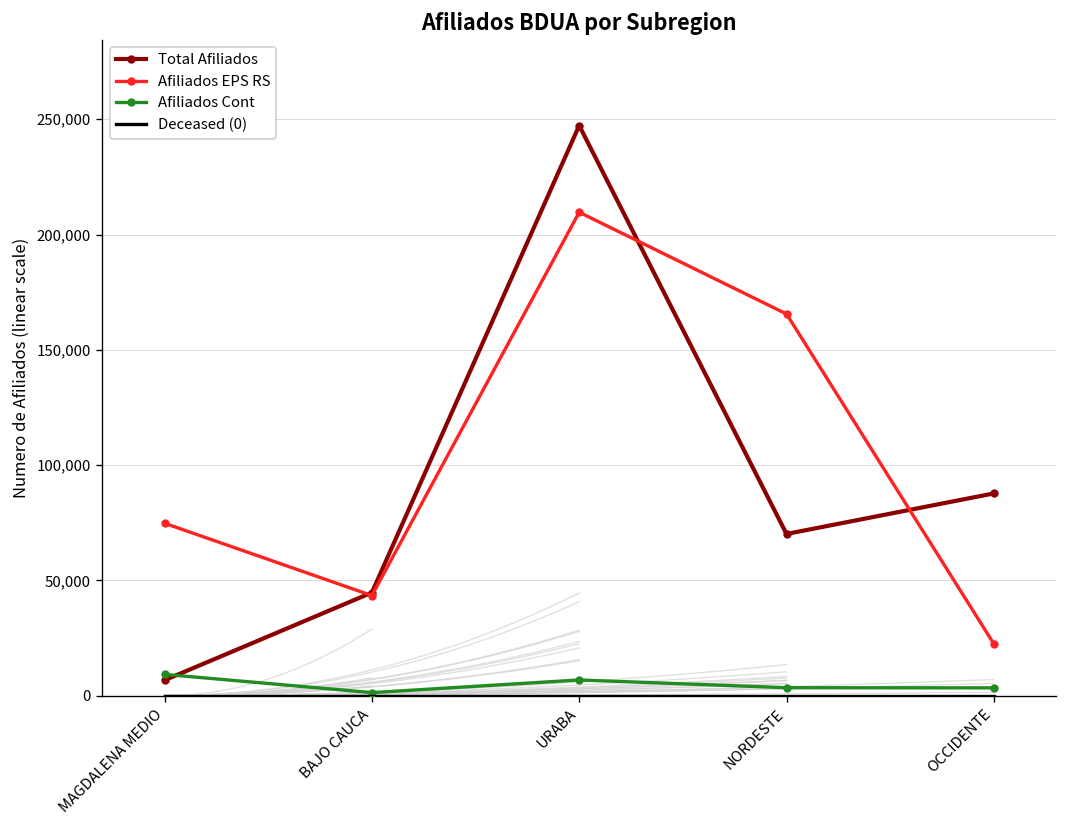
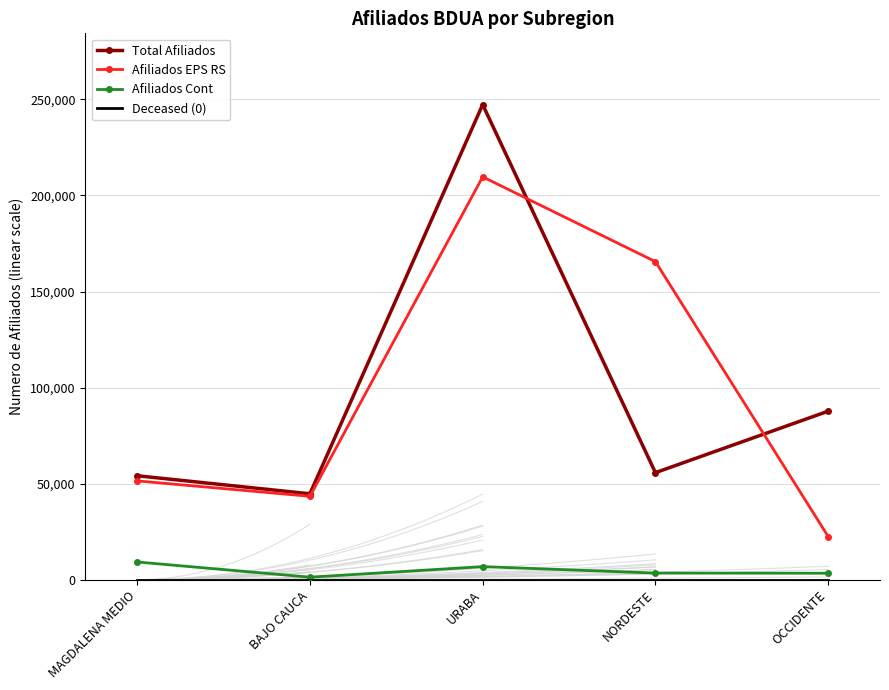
  {
    "Total Afiliados": {
-     "MAGDALENA MEDIO": "7,000",
+     "MAGDALENA MEDIO": "54,000",
      "URABA": "247,000",
-     "NORDESTE": "70,000",
+     "NORDESTE": "56,000",
      "OCCIDENTE": "88,000"
    },
    "Afiliados EPS RS": {
-     "MAGDALENA MEDIO": "75,000",
+     "MAGDALENA MEDIO": "51,000",
      "URABA": "210,000",
      "NORDESTE": "166,000",
      "OCCIDENTE": "22,000"
    },
    "Afiliados Cont": {
      "MAGDALENA MEDIO": "9,000",
      "OCCIDENTE": "3,000"
    },
    "Deceased (0)": {
      "URABA": "0",
      "NORDESTE": "0",
      "OCCIDENTE": "0"
    }
  }
